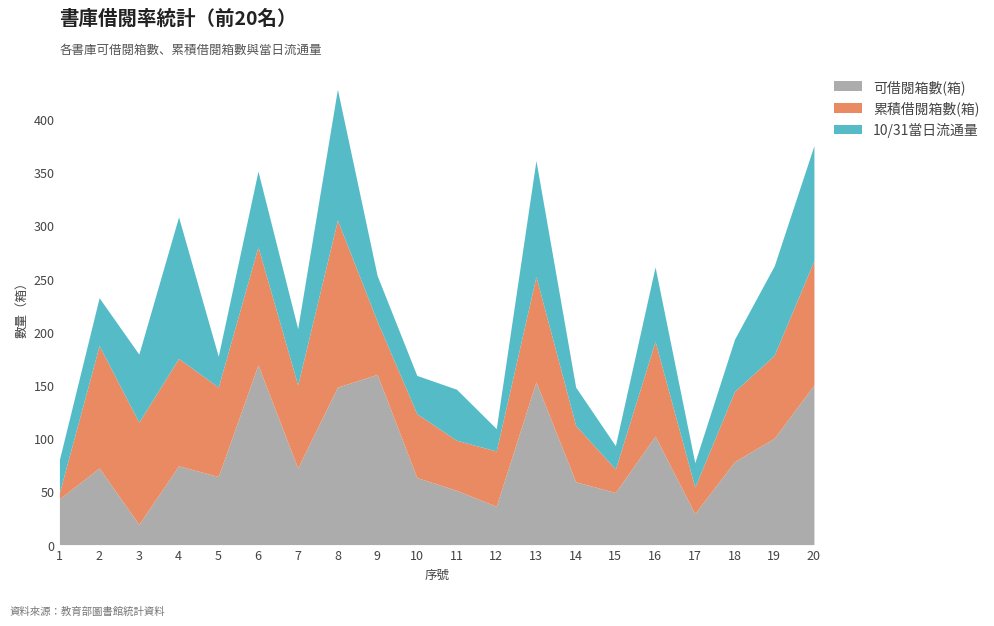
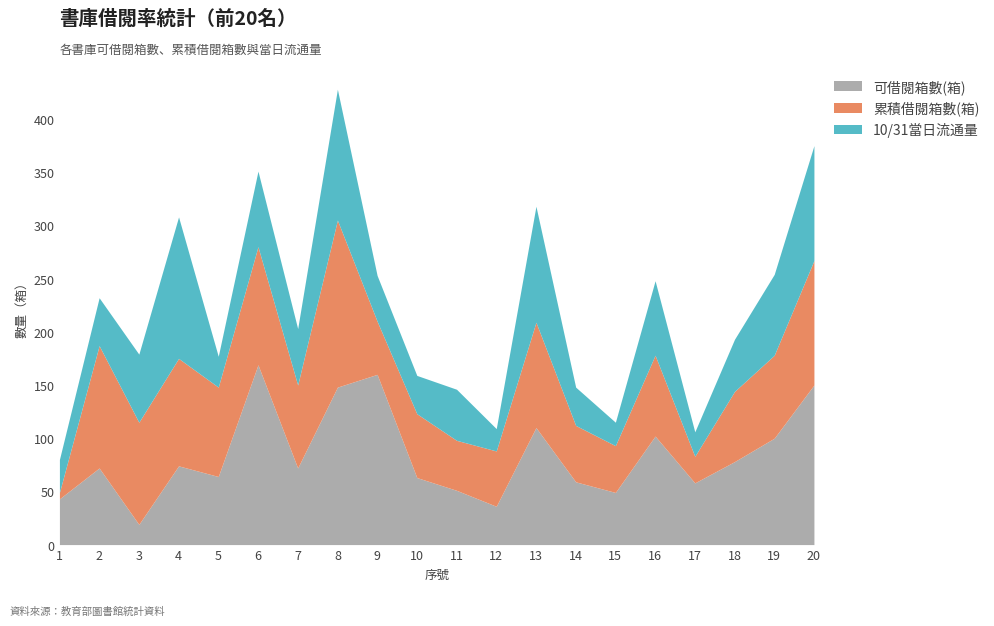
  {
    "可借閱箱數(箱)": {
      "1": 43,
      "2": 72,
      "3": 19,
      "4": 74,
      "5": 64,
      "6": 169,
      "7": 72,
      "8": 148,
      "9": 160,
      "10": 63,
      "11": 51,
      "12": 36,
-     "13": 153,
+     "13": 110,
      "14": 59,
      "15": 49,
      "16": 102,
-     "17": 29,
+     "17": 58,
      "18": 78,
      "19": 100,
      "20": 150
    },
    "累積借閱箱數(箱)": {
      "1": 6,
      "2": 115,
      "3": 96,
      "4": 101,
      "5": 84,
      "6": 111,
      "7": 78,
      "8": 157,
      "9": 50,
      "10": 60,
      "11": 47,
      "12": 52,
      "13": 99,
      "14": 53,
-     "15": 22,
-     "16": 89,
+     "15": 44,
+     "16": 76,
      "17": 25,
      "18": 66,
      "19": 78,
      "20": 117
    },
    "10/31當日流通量": {
      "1": 31,
      "2": 45,
      "3": 64,
      "4": 133,
      "5": 29,
      "6": 71,
      "7": 53,
      "8": 123,
      "9": 43,
      "10": 36,
      "11": 48,
      "12": 21,
      "13": 109,
      "14": 36,
      "15": 22,
      "16": 70,
      "17": 23,
      "18": 49,
-     "19": 84,
+     "19": 76,
      "20": 108
    }
  }
